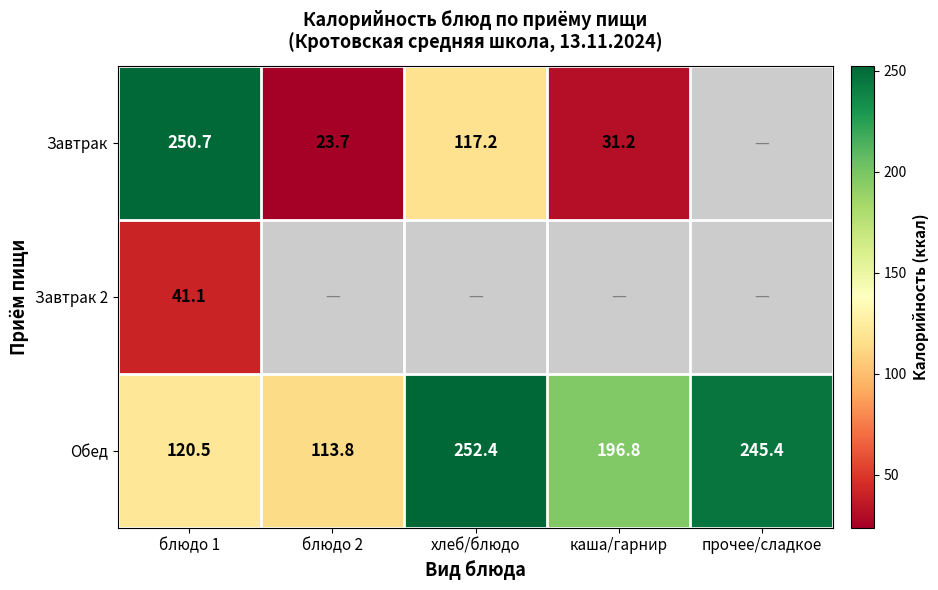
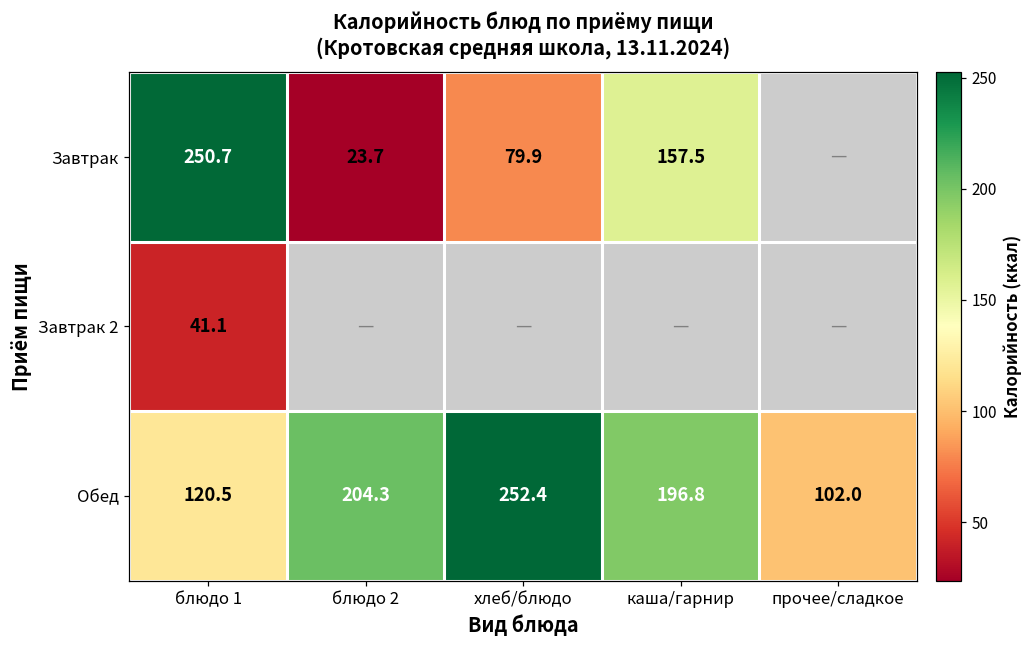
  {
    "Завтрак": {
      "блюдо 1": 250.7,
      "блюдо 2": 23.7,
-     "хлеб/блюдо": 117.2,
-     "каша/гарнир": 31.2
+     "хлеб/блюдо": 79.9,
+     "каша/гарнир": 157.5
    },
    "Завтрак 2": {
      "блюдо 1": 41.1
    },
    "Обед": {
      "блюдо 1": 120.5,
-     "блюдо 2": 113.8,
+     "блюдо 2": 204.3,
      "хлеб/блюдо": 252.4,
      "каша/гарнир": 196.8,
-     "прочее/сладкое": 245.4
+     "прочее/сладкое": 102.0
    }
  }
